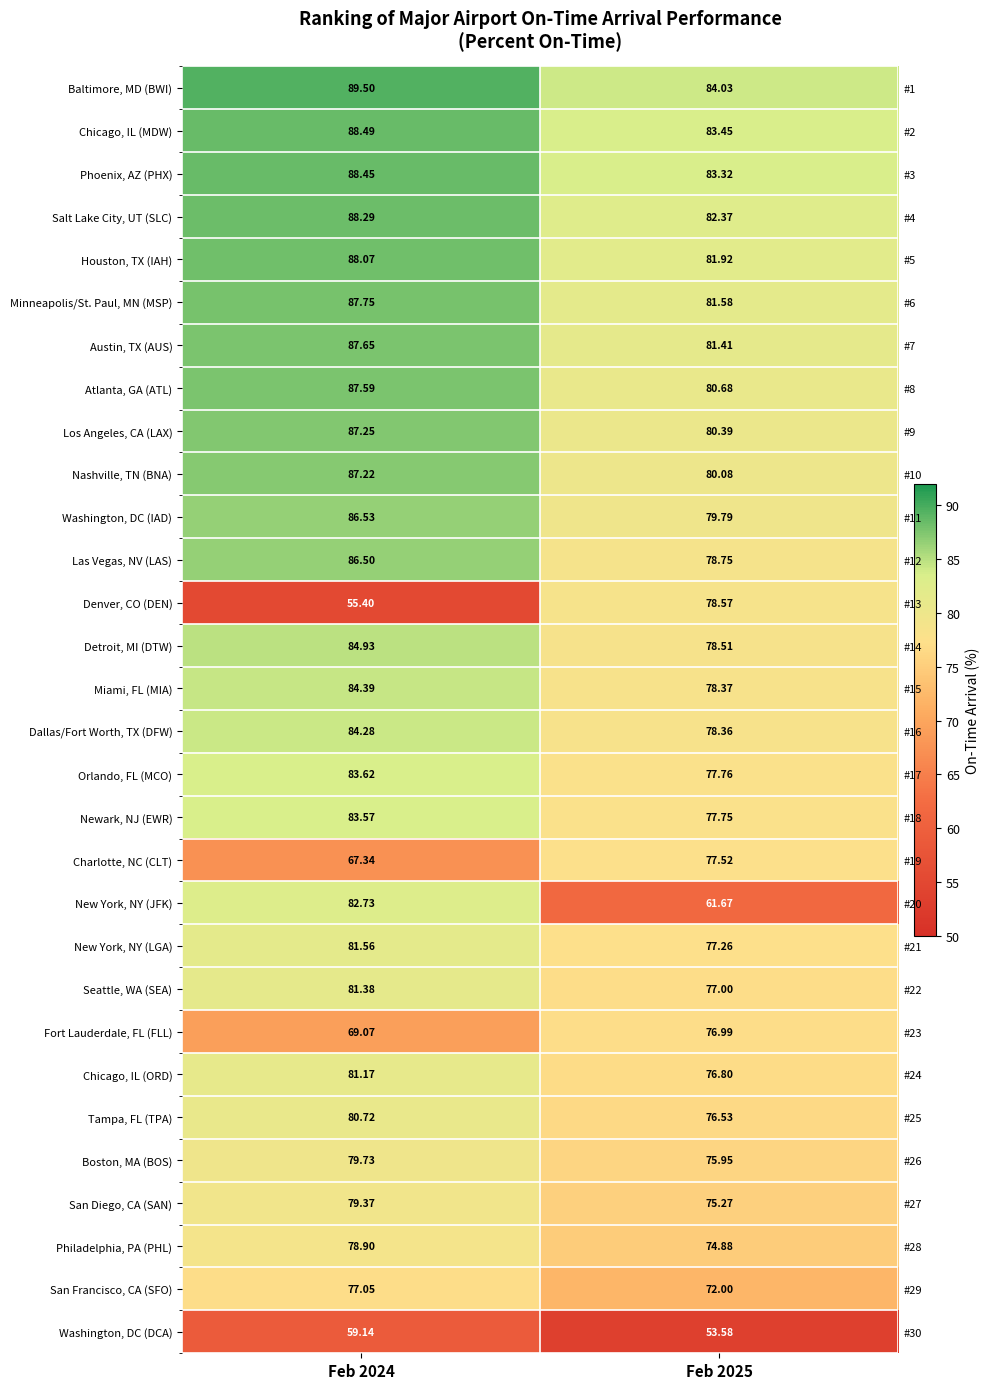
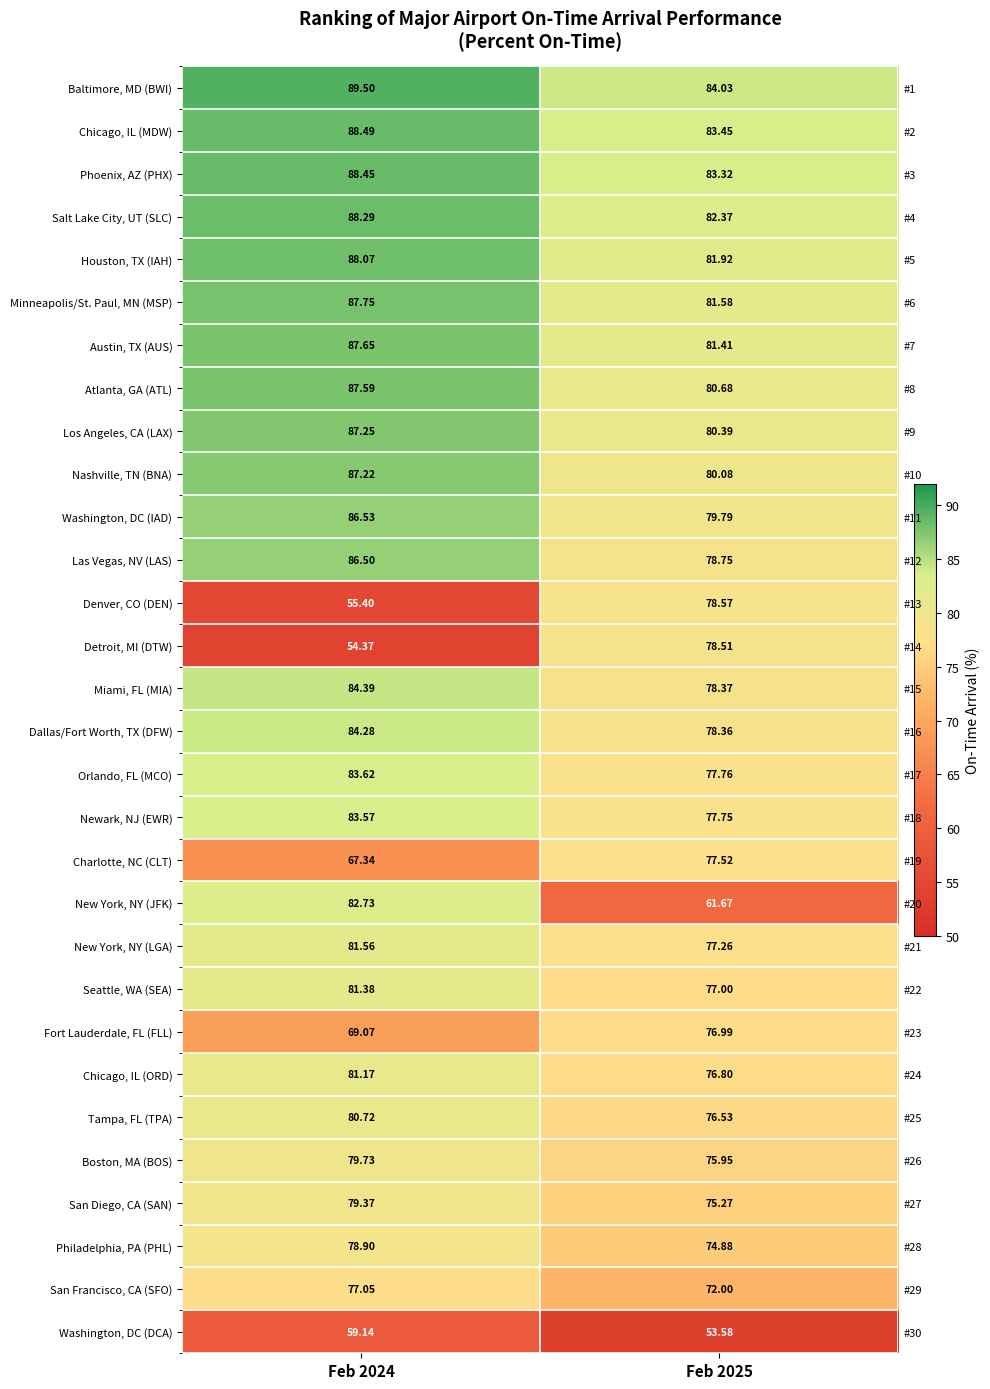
  {
    "Baltimore, MD (BWI)": {
      "Feb 2024": 89.50,
      "Feb 2025": 84.03
    },
    "Chicago, IL (MDW)": {
      "Feb 2024": 88.49,
      "Feb 2025": 83.45
    },
    "Phoenix, AZ (PHX)": {
      "Feb 2024": 88.45,
      "Feb 2025": 83.32
    },
    "Salt Lake City, UT (SLC)": {
      "Feb 2024": 88.29,
      "Feb 2025": 82.37
    },
    "Houston, TX (IAH)": {
      "Feb 2024": 88.07,
      "Feb 2025": 81.92
    },
    "Minneapolis/St. Paul, MN (MSP)": {
      "Feb 2024": 87.75,
      "Feb 2025": 81.58
    },
    "Austin, TX (AUS)": {
      "Feb 2024": 87.65,
      "Feb 2025": 81.41
    },
    "Atlanta, GA (ATL)": {
      "Feb 2024": 87.59,
      "Feb 2025": 80.68
    },
    "Los Angeles, CA (LAX)": {
      "Feb 2024": 87.25,
      "Feb 2025": 80.39
    },
    "Nashville, TN (BNA)": {
      "Feb 2024": 87.22,
      "Feb 2025": 80.08
    },
    "Washington, DC (IAD)": {
      "Feb 2024": 86.53,
      "Feb 2025": 79.79
    },
    "Las Vegas, NV (LAS)": {
      "Feb 2024": 86.50,
      "Feb 2025": 78.75
    },
    "Denver, CO (DEN)": {
      "Feb 2024": 55.40,
      "Feb 2025": 78.57
    },
    "Detroit, MI (DTW)": {
-     "Feb 2024": 84.93,
+     "Feb 2024": 54.37,
      "Feb 2025": 78.51
    },
    "Miami, FL (MIA)": {
      "Feb 2024": 84.39,
      "Feb 2025": 78.37
    },
    "Dallas/Fort Worth, TX (DFW)": {
      "Feb 2024": 84.28,
      "Feb 2025": 78.36
    },
    "Orlando, FL (MCO)": {
      "Feb 2024": 83.62,
      "Feb 2025": 77.76
    },
    "Newark, NJ (EWR)": {
      "Feb 2024": 83.57,
      "Feb 2025": 77.75
    },
    "Charlotte, NC (CLT)": {
      "Feb 2024": 67.34,
      "Feb 2025": 77.52
    },
    "New York, NY (JFK)": {
      "Feb 2024": 82.73,
      "Feb 2025": 61.67
    },
    "New York, NY (LGA)": {
      "Feb 2024": 81.56,
      "Feb 2025": 77.26
    },
    "Seattle, WA (SEA)": {
      "Feb 2024": 81.38,
      "Feb 2025": 77.00
    },
    "Fort Lauderdale, FL (FLL)": {
      "Feb 2024": 69.07,
      "Feb 2025": 76.99
    },
    "Chicago, IL (ORD)": {
      "Feb 2024": 81.17,
      "Feb 2025": 76.80
    },
    "Tampa, FL (TPA)": {
      "Feb 2024": 80.72,
      "Feb 2025": 76.53
    },
    "Boston, MA (BOS)": {
      "Feb 2024": 79.73,
      "Feb 2025": 75.95
    },
    "San Diego, CA (SAN)": {
      "Feb 2024": 79.37,
      "Feb 2025": 75.27
    },
    "Philadelphia, PA (PHL)": {
      "Feb 2024": 78.90,
      "Feb 2025": 74.88
    },
    "San Francisco, CA (SFO)": {
      "Feb 2024": 77.05,
      "Feb 2025": 72.00
    },
    "Washington, DC (DCA)": {
      "Feb 2024": 59.14,
      "Feb 2025": 53.58
    }
  }
